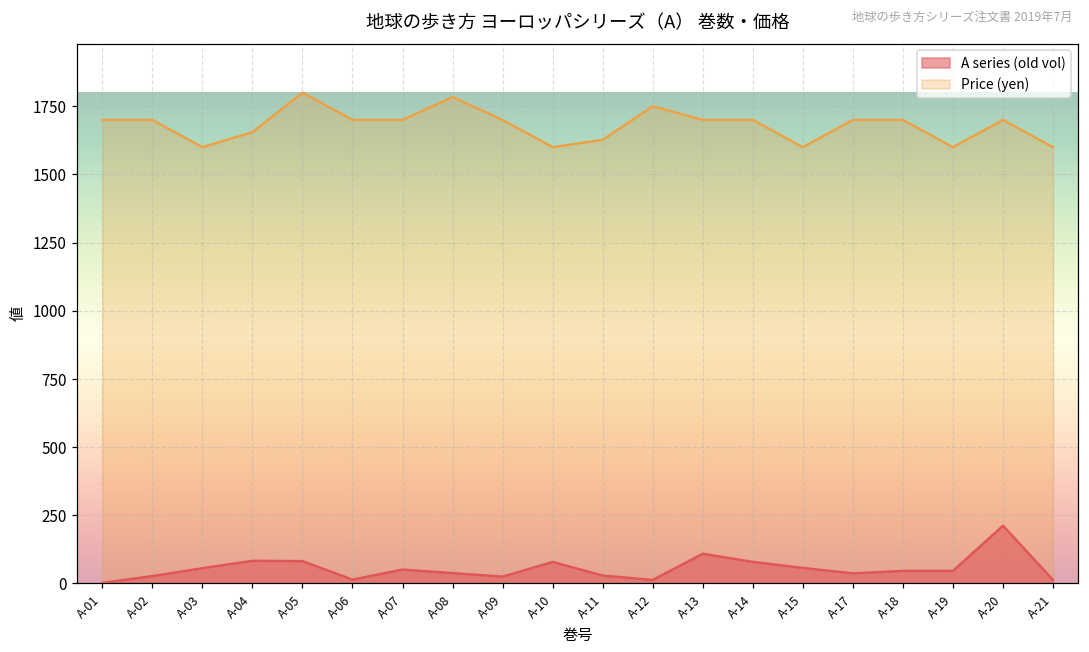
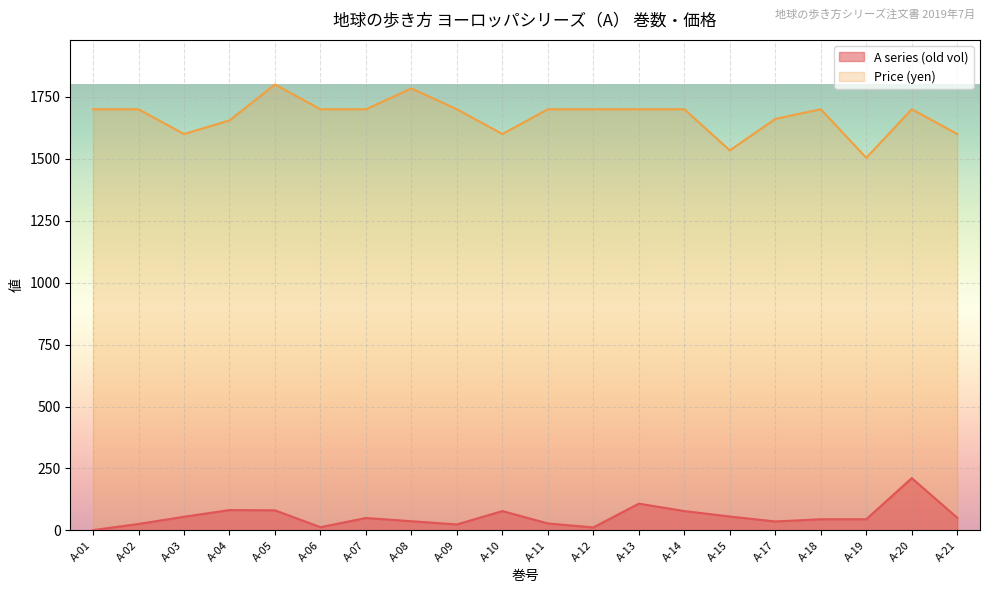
  {
    "A series (old vol)": {
      "A-01": 0,
      "A-02": 30,
      "A-03": 60,
      "A-04": 80,
      "A-05": 80,
      "A-06": 10,
      "A-07": 50,
      "A-08": 40,
      "A-09": 20,
      "A-10": 80,
      "A-11": 30,
      "A-12": 10,
      "A-13": 110,
      "A-14": 80,
      "A-15": 60,
      "A-17": 40,
      "A-18": 50,
      "A-19": 50,
      "A-20": 210,
-     "A-21": 10
+     "A-21": 50
    },
    "Price (yen)": {
      "A-01": 1700,
      "A-02": 1700,
      "A-03": 1600,
      "A-04": 1660,
      "A-05": 1800,
      "A-06": 1700,
      "A-07": 1700,
      "A-08": 1780,
      "A-09": 1700,
      "A-10": 1600,
-     "A-11": 1630,
-     "A-12": 1750,
+     "A-11": 1700,
+     "A-12": 1700,
      "A-13": 1700,
      "A-14": 1700,
-     "A-15": 1600,
-     "A-17": 1700,
+     "A-15": 1530,
+     "A-17": 1660,
      "A-18": 1700,
-     "A-19": 1600,
+     "A-19": 1500,
      "A-20": 1700,
      "A-21": 1600
    }
  }
